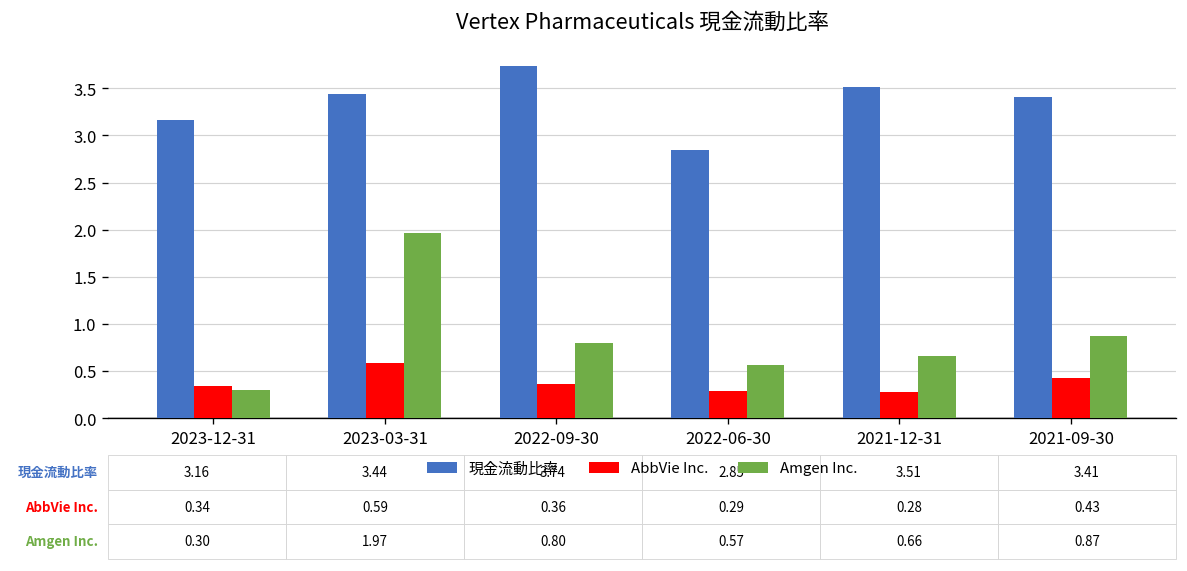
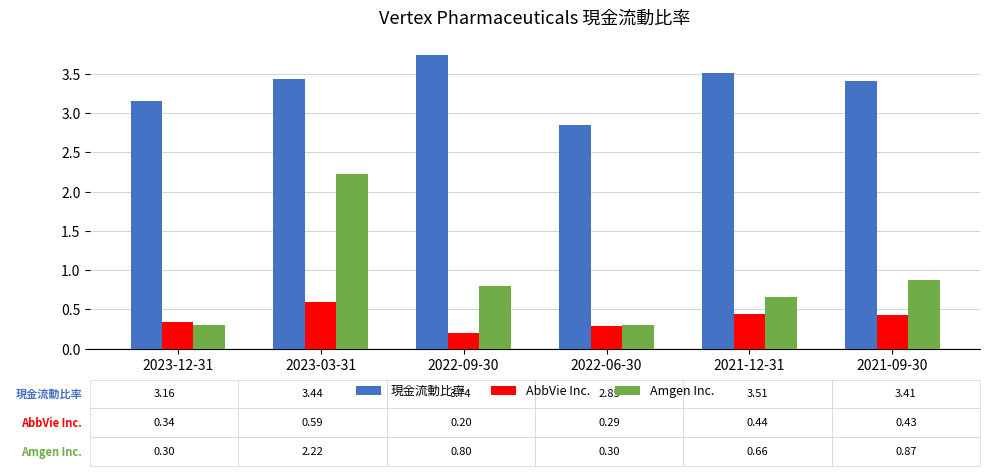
  {
    "現金流動比率": {
      "2023-12-31": 3.2,
      "2023-03-31": 3.4,
      "2022-09-30": 3.7,
      "2022-06-30": 2.9,
      "2021-12-31": 3.5,
      "2021-09-30": 3.4
    },
    "AbbVie Inc.": {
-     "2022-09-30": 0.36,
-     "2021-12-31": 0.28
+     "2022-09-30": 0.20,
+     "2021-12-31": 0.44
    },
    "Amgen Inc.": {
-     "2023-03-31": 1.97,
-     "2022-06-30": 0.57
+     "2023-03-31": 2.22,
+     "2022-06-30": 0.30
    }
  }
